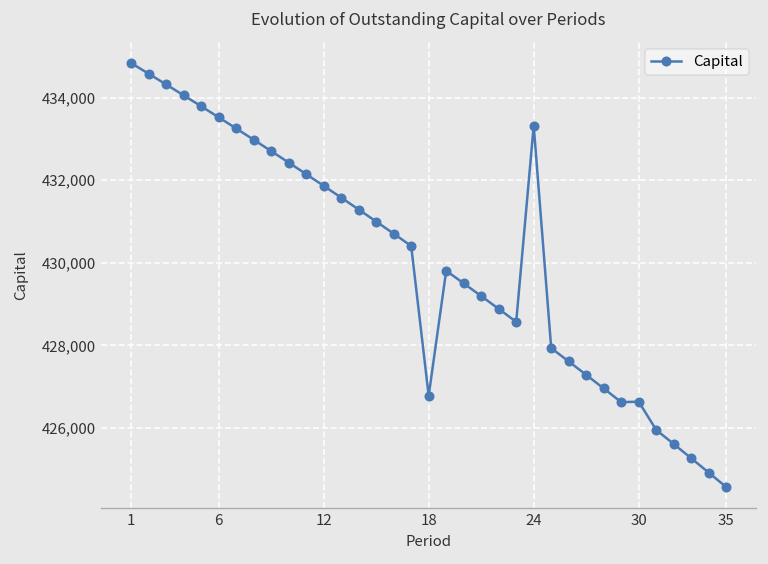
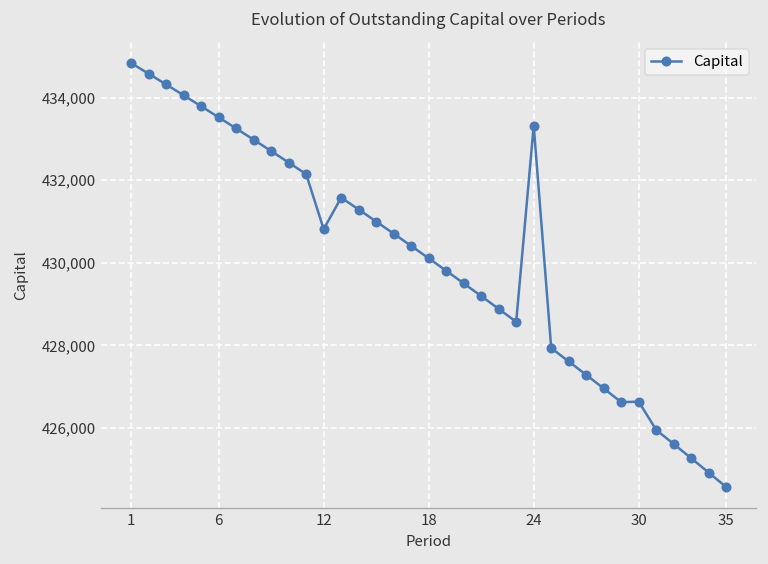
  {
    "1": "434,800",
    "6": "433,500",
-   "12": "431,900",
-   "18": "426,800",
+   "12": "430,800",
+   "18": "430,100",
    "24": "433,300",
    "30": "426,600",
    "35": "424,600"
  }
